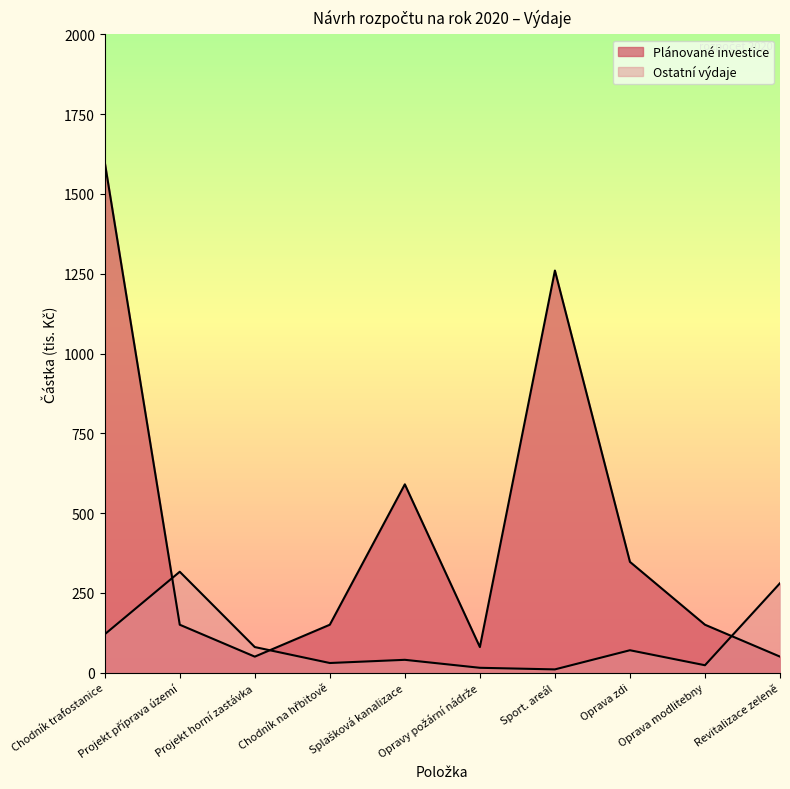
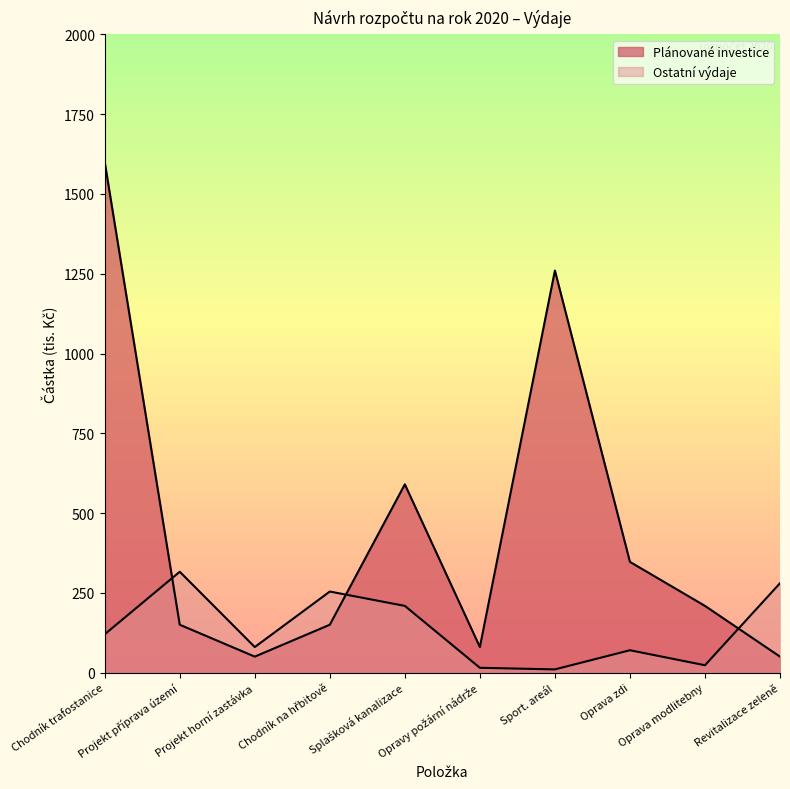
  {
    "Plánované investice": {
      "Chodník trafostanice": 1600,
      "Projekt příprava území": 150,
      "Projekt horní zastávka": 50,
      "Chodník na hřbitově": 150,
      "Splašková kanalizace": 590,
      "Opravy požární nádrže": 80,
      "Sport. areál": 1260,
      "Oprava zdi": 350,
-     "Oprava modlitebny": 150,
+     "Oprava modlitebny": 210,
      "Revitalizace zeleně": 50
    },
    "Ostatní výdaje": {
      "Chodník trafostanice": 120,
      "Projekt příprava území": 320,
      "Projekt horní zastávka": 80,
-     "Chodník na hřbitově": 30,
-     "Splašková kanalizace": 40,
+     "Chodník na hřbitově": 250,
+     "Splašková kanalizace": 210,
      "Opravy požární nádrže": 20,
      "Sport. areál": 10,
      "Oprava zdi": 70,
      "Oprava modlitebny": 20,
      "Revitalizace zeleně": 280
    }
  }
